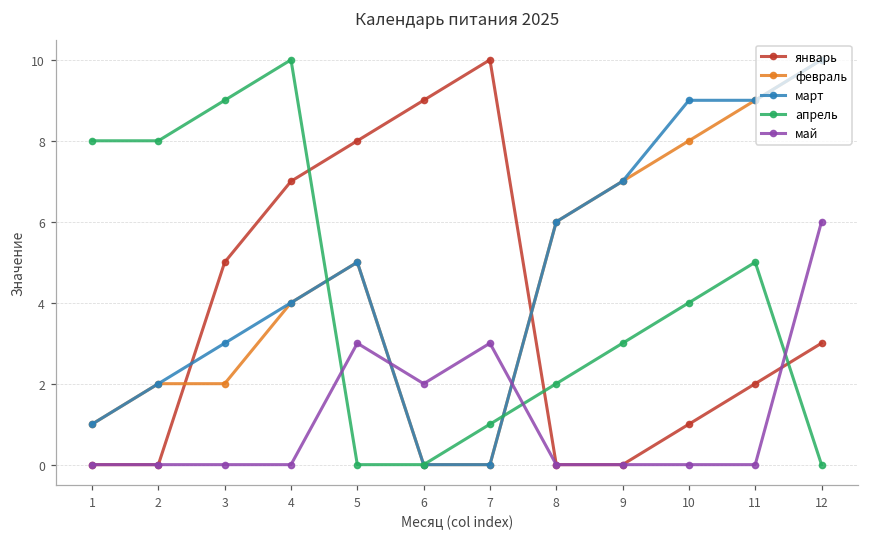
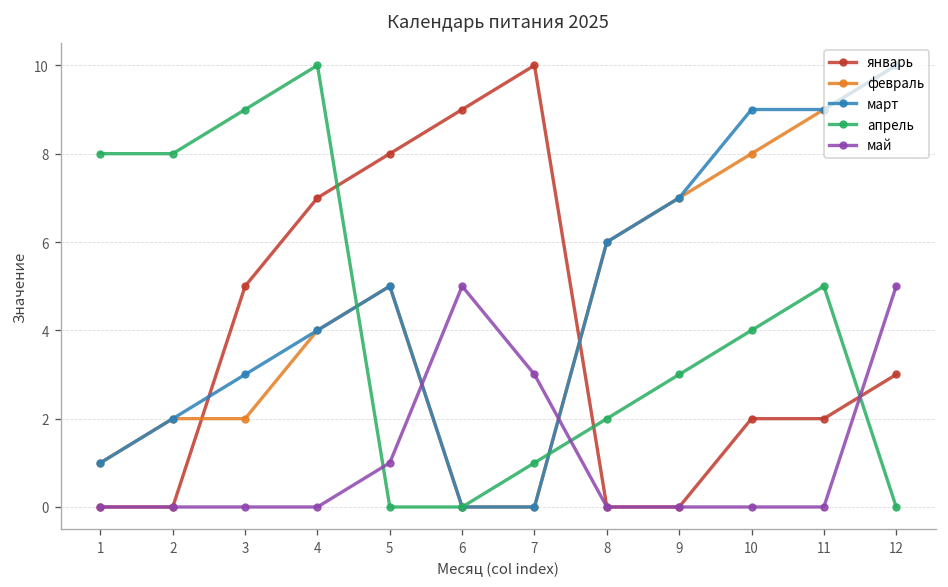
  {
    "январь": {
      "3": 5,
      "4": 7,
      "5": 8,
      "6": 9,
      "7": 10,
-     "10": 1,
+     "10": 2,
      "11": 2,
      "12": 3
    },
    "февраль": {
      "3": 2,
      "10": 8
    },
    "март": {
      "3": 3,
      "10": 9
    },
    "апрель": {
      "1": 8,
      "2": 8,
      "3": 9,
      "4": 10,
      "5": 0,
      "7": 1,
      "8": 2,
      "9": 3,
      "10": 4,
      "11": 5,
      "12": 0
    },
    "май": {
      "3": 0,
      "4": 0,
-     "5": 3,
-     "6": 2,
+     "5": 1,
+     "6": 5,
      "7": 3,
      "10": 0,
      "11": 0,
-     "12": 6
+     "12": 5
    }
  }
